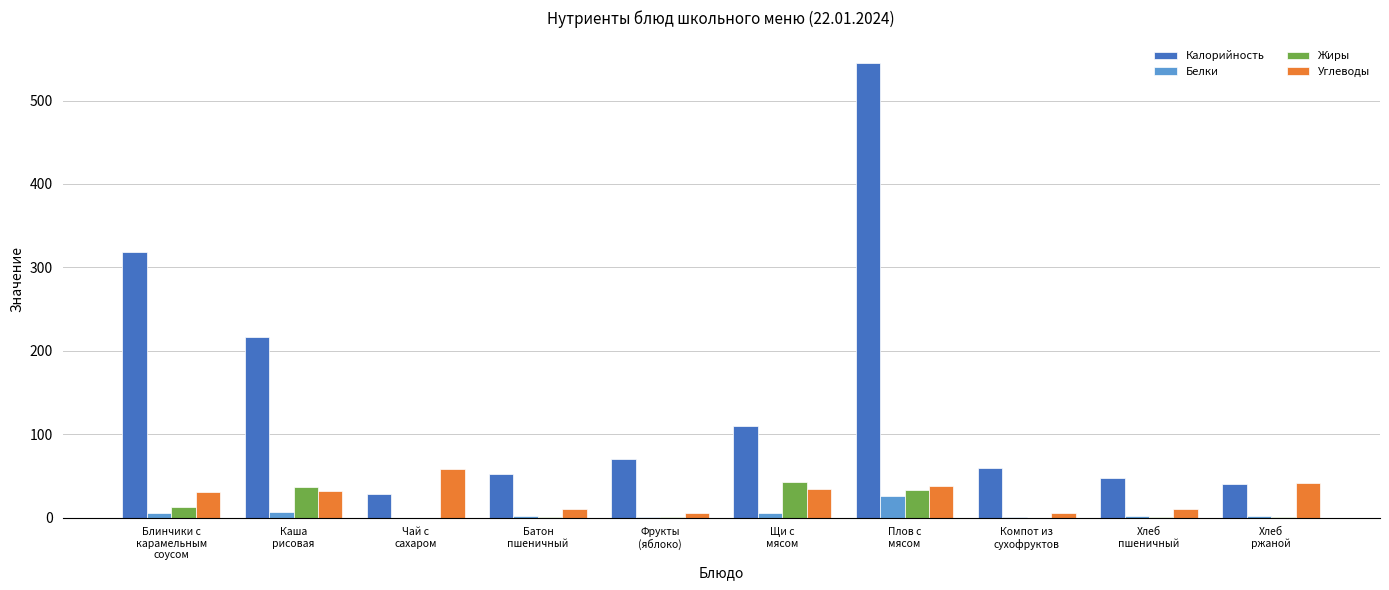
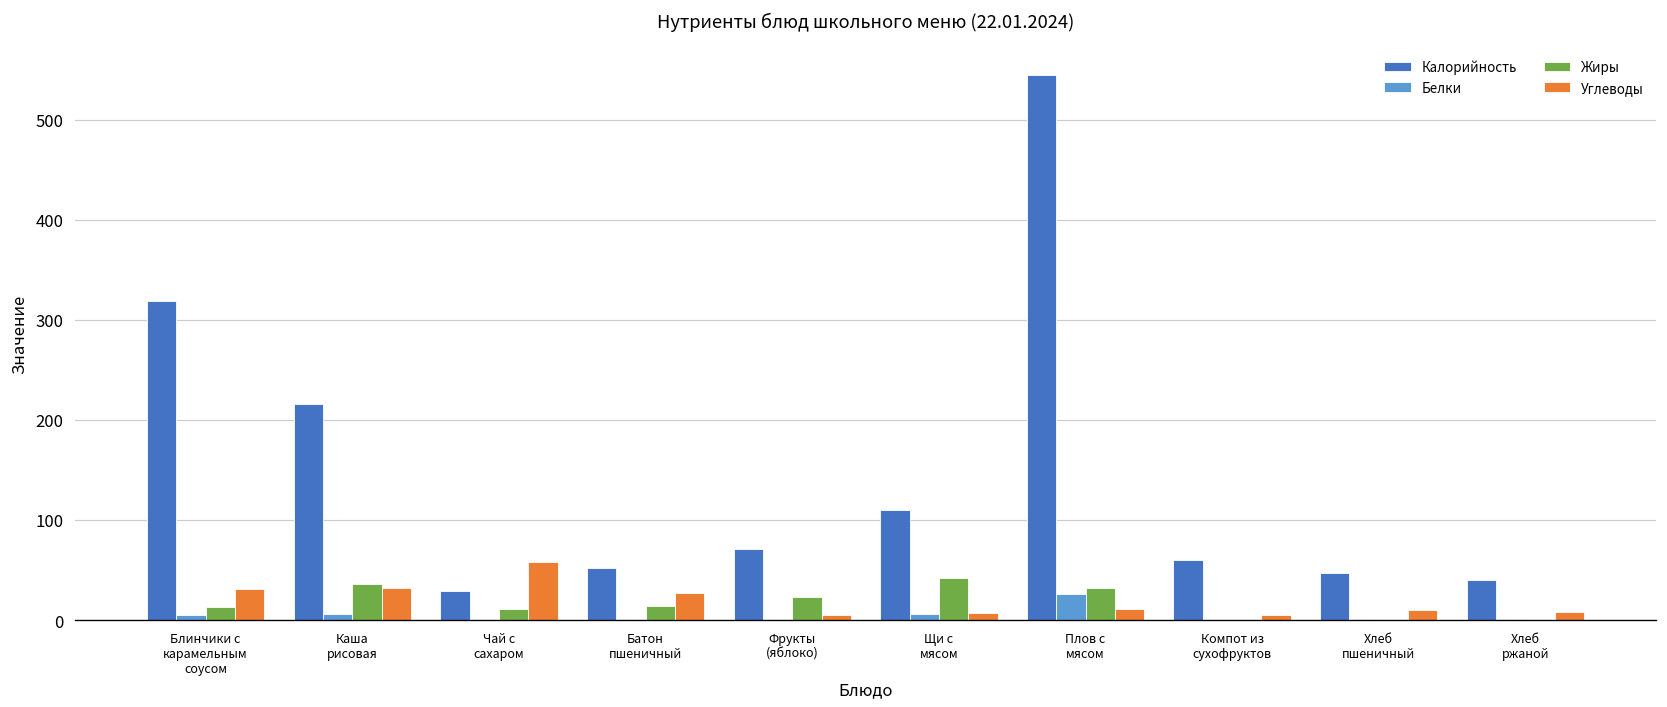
  {
    "Жиры": {
      "Блинчики с карамельным соусом": 10,
      "Каша рисовая": 40,
-     "Чай с сахаром": 0,
-     "Батон пшеничный": 0,
-     "Фрукты (яблоко)": 0,
+     "Чай с сахаром": 10,
+     "Батон пшеничный": 10,
+     "Фрукты (яблоко)": 20,
      "Щи с мясом": 40,
      "Плов с мясом": 30,
      "Компот из сухофруктов": 0
    },
    "Углеводы": {
      "Блинчики с карамельным соусом": 30,
      "Каша рисовая": 30,
      "Чай с сахаром": 60,
-     "Батон пшеничный": 10,
+     "Батон пшеничный": 30,
      "Фрукты (яблоко)": 0,
-     "Щи с мясом": 30,
-     "Плов с мясом": 40,
+     "Щи с мясом": 10,
+     "Плов с мясом": 10,
      "Компот из сухофруктов": 10,
      "Хлеб пшеничный": 10,
-     "Хлеб ржаной": 40
+     "Хлеб ржаной": 10
    }
  }
